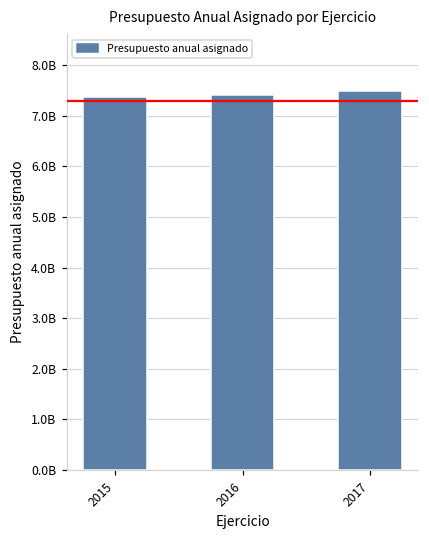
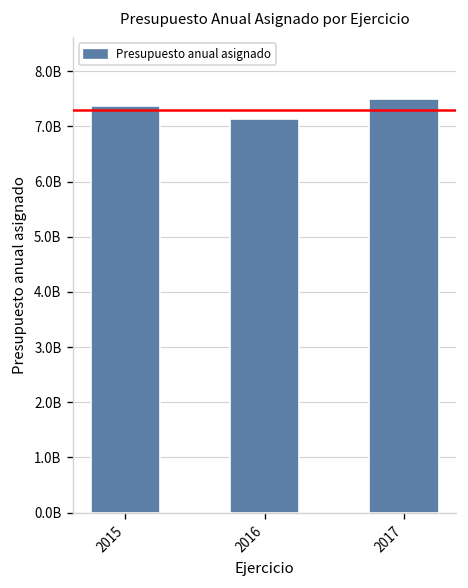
  {
    "2015": 7400000000,
-   "2016": 7400000000,
+   "2016": 7100000000,
    "2017": 7500000000
  }
